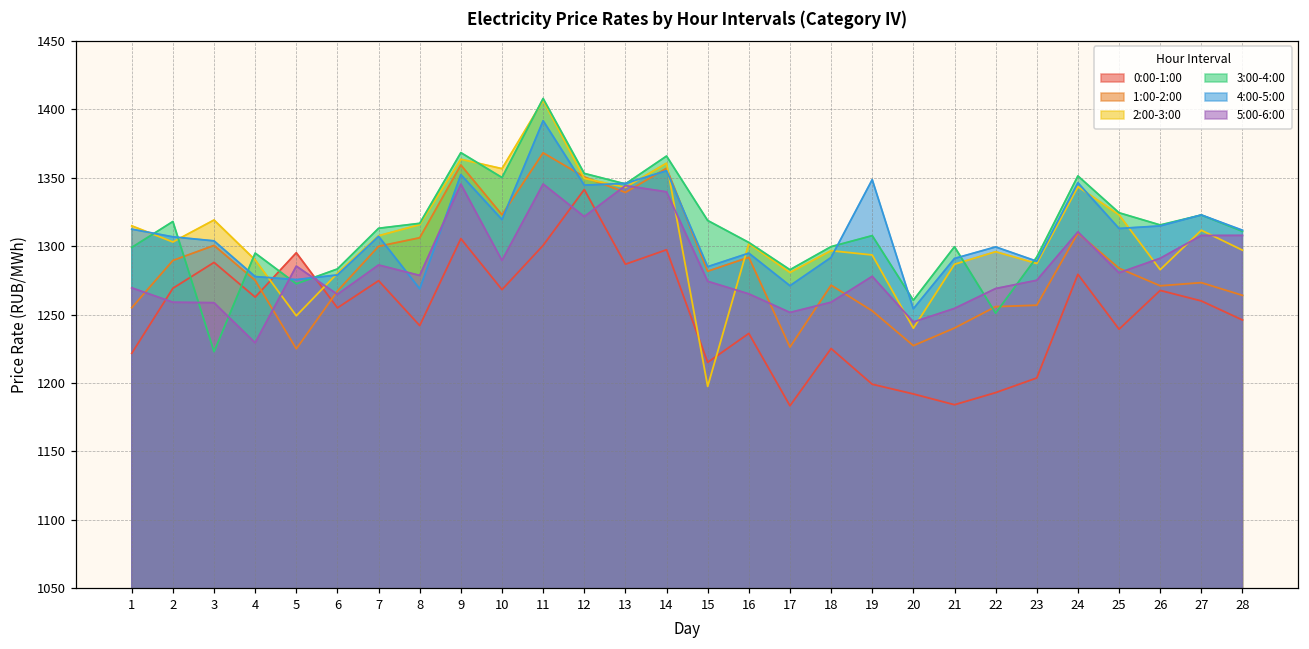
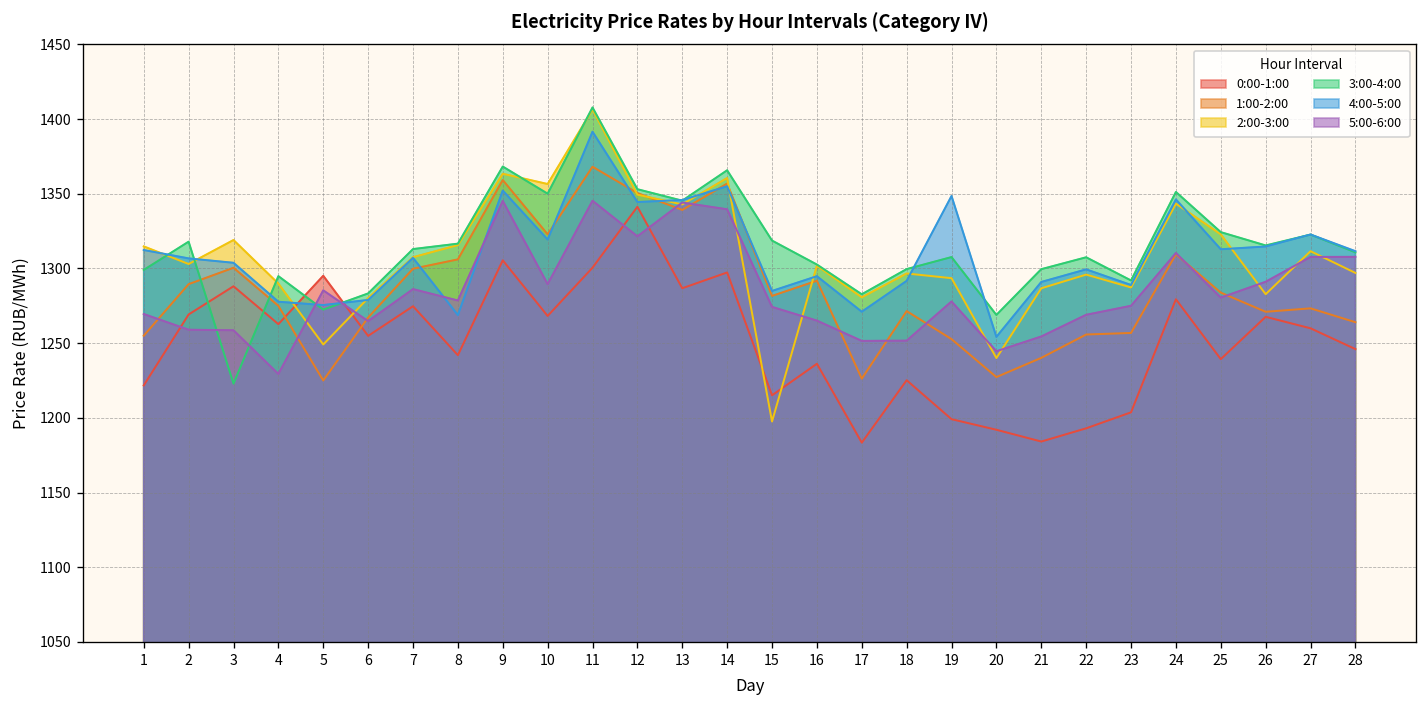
  {
    "2:00-3:00": {
      "1": 1315,
      "2": 1303,
      "3": 1319,
      "4": 1290,
      "5": 1249,
      "9": 1363,
      "10": 1357,
      "14": 1361,
      "15": 1198,
      "17": 1281,
      "18": 1297,
      "19": 1293,
      "20": 1240,
      "21": 1287,
      "22": 1296,
      "24": 1343,
      "26": 1283,
      "27": 1312,
      "28": 1297
    },
    "3:00-4:00": {
      "1": 1299,
      "2": 1318,
      "3": 1223,
      "4": 1295,
      "5": 1272,
      "6": 1283,
      "7": 1313,
      "9": 1368,
      "10": 1350,
      "12": 1353,
      "14": 1366,
      "15": 1319,
      "17": 1283,
      "18": 1300,
      "19": 1308,
-     "20": 1260,
+     "20": 1269,
      "21": 1300,
-     "22": 1251,
+     "22": 1307,
      "23": 1292,
      "24": 1351
    },
    "4:00-5:00": {
      "1": 1312,
      "2": 1307,
      "3": 1304,
      "4": 1278,
      "5": 1275,
      "8": 1269,
      "9": 1352,
      "10": 1319,
      "11": 1392,
      "12": 1344,
      "15": 1285,
      "16": 1295,
      "17": 1271,
      "18": 1292,
      "19": 1349,
      "20": 1254,
      "21": 1291,
      "22": 1299,
      "24": 1346,
      "25": 1313
    },
    "5:00-6:00": {
      "1": 1269,
      "2": 1259,
      "3": 1259,
      "4": 1229,
      "5": 1285,
      "6": 1265,
      "7": 1286,
      "8": 1279,
      "9": 1345,
      "10": 1290,
      "11": 1345,
      "12": 1322,
      "14": 1340,
      "15": 1274,
      "16": 1265,
      "17": 1252,
-     "18": 1259,
+     "18": 1252,
      "19": 1278,
      "20": 1245,
      "21": 1254,
      "22": 1269,
      "23": 1275,
      "25": 1280,
      "26": 1291,
      "27": 1308,
      "28": 1308
    }
  }
